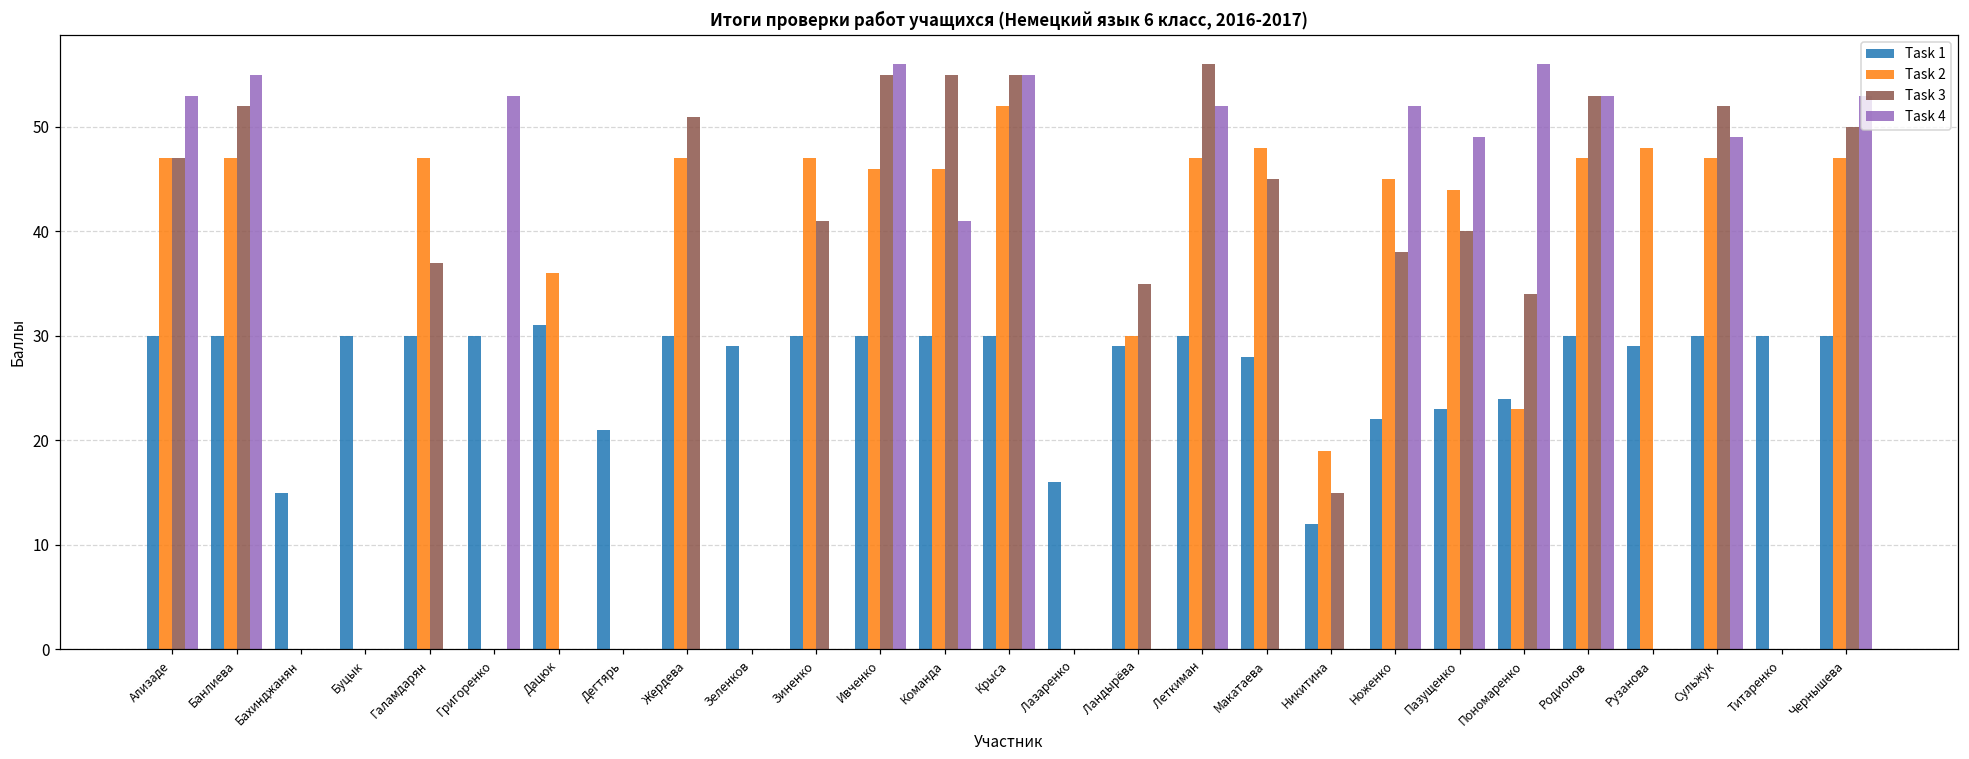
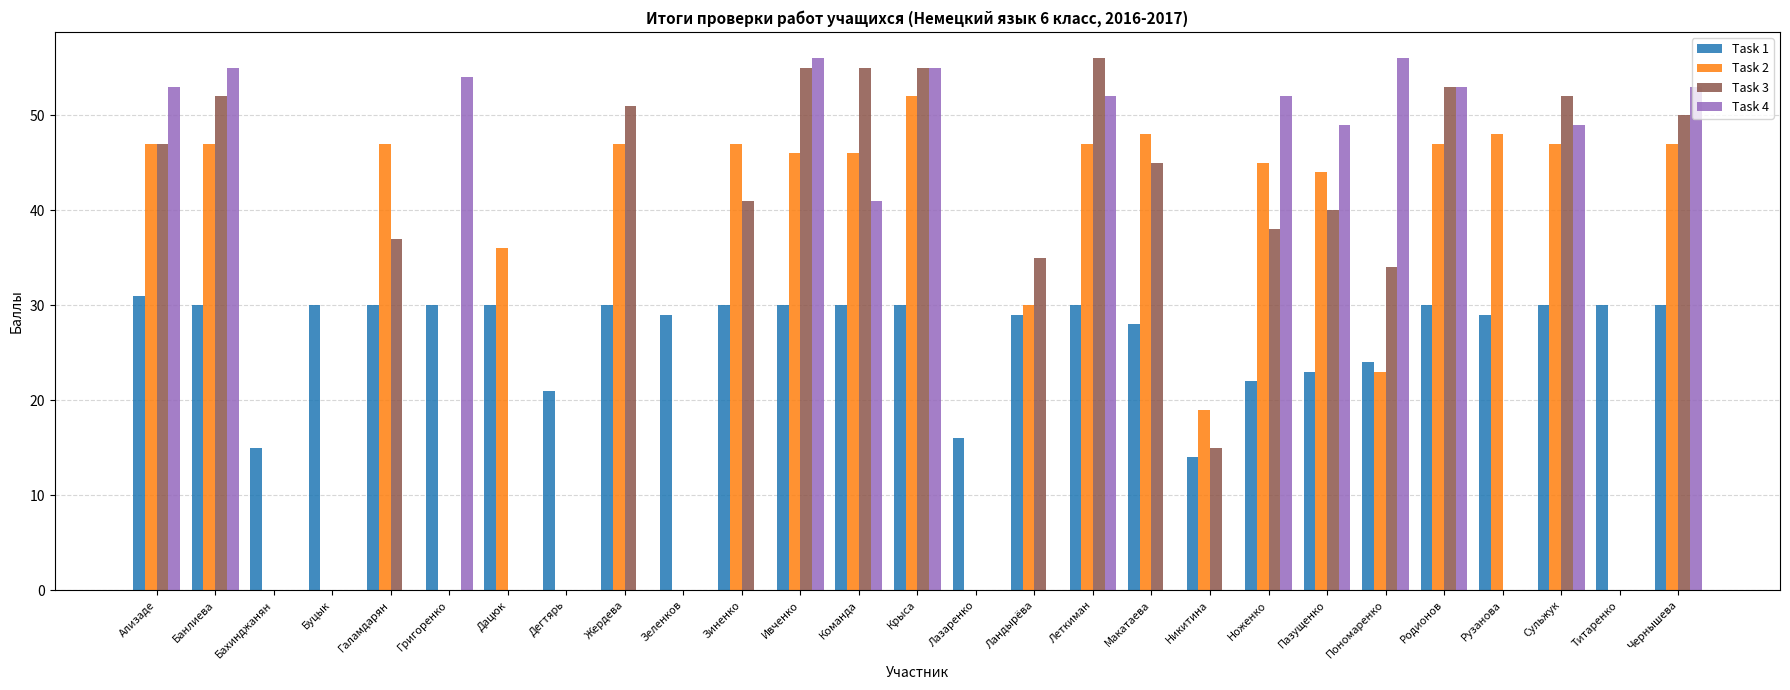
  {
    "Task 1": {
-     "Ализаде": 30,
+     "Ализаде": 31,
      "Банлиева": 30,
      "Бахинджанян": 15,
      "Буцык": 30,
      "Галамдарян": 30,
      "Григоренко": 30,
-     "Дацюк": 31,
+     "Дацюк": 30,
      "Дегтярь": 21,
      "Жердева": 30,
      "Зеленков": 29,
      "Зиненко": 30,
      "Ивченко": 30,
      "Команда": 30,
      "Крыса": 30,
      "Лазаренко": 16,
      "Ландырёва": 29,
      "Леткиман": 30,
      "Макатаева": 28,
-     "Никитина": 12,
+     "Никитина": 14,
      "Ноженко": 22,
      "Пазущенко": 23,
      "Пономаренко": 24,
      "Родионов": 30,
      "Рузанова": 29,
      "Сульжук": 30,
      "Титаренко": 30,
      "Чернышева": 30
    },
    "Task 2": {
      "Ализаде": 47,
      "Банлиева": 47,
      "Бахинджанян": 0,
      "Буцык": 0,
      "Галамдарян": 47,
      "Григоренко": 0,
      "Дацюк": 36,
      "Дегтярь": 0,
      "Жердева": 47,
      "Зеленков": 0,
      "Зиненко": 47,
      "Ивченко": 46,
      "Команда": 46,
      "Крыса": 52,
      "Лазаренко": 0,
      "Ландырёва": 30,
      "Леткиман": 47,
      "Макатаева": 48,
      "Никитина": 19,
      "Ноженко": 45,
      "Пазущенко": 44,
      "Пономаренко": 23,
      "Родионов": 47,
      "Рузанова": 48,
      "Сульжук": 47,
      "Титаренко": 0,
      "Чернышева": 47
    },
    "Task 3": {
      "Ализаде": 47,
      "Банлиева": 52,
      "Бахинджанян": 0,
      "Буцык": 0,
      "Галамдарян": 37,
      "Григоренко": 0,
      "Дацюк": 0,
      "Дегтярь": 0,
      "Жердева": 51,
      "Зеленков": 0,
      "Зиненко": 41,
      "Ивченко": 55,
      "Команда": 55,
      "Крыса": 55,
      "Лазаренко": 0,
      "Ландырёва": 35,
      "Леткиман": 56,
      "Макатаева": 45,
      "Никитина": 15,
      "Ноженко": 38,
      "Пазущенко": 40,
      "Пономаренко": 34,
      "Родионов": 53,
      "Рузанова": 0,
      "Сульжук": 52,
      "Титаренко": 0,
      "Чернышева": 50
    },
    "Task 4": {
      "Ализаде": 53,
      "Банлиева": 55,
      "Бахинджанян": 0,
      "Буцык": 0,
      "Галамдарян": 0,
-     "Григоренко": 53,
+     "Григоренко": 54,
      "Дацюк": 0,
      "Дегтярь": 0,
      "Жердева": 0,
      "Зеленков": 0,
      "Зиненко": 0,
      "Ивченко": 56,
      "Команда": 41,
      "Крыса": 55,
      "Лазаренко": 0,
      "Ландырёва": 0,
      "Леткиман": 52,
      "Макатаева": 0,
      "Никитина": 0,
      "Ноженко": 52,
      "Пазущенко": 49,
      "Пономаренко": 56,
      "Родионов": 53,
      "Рузанова": 0,
      "Сульжук": 49,
      "Титаренко": 0
    }
  }
